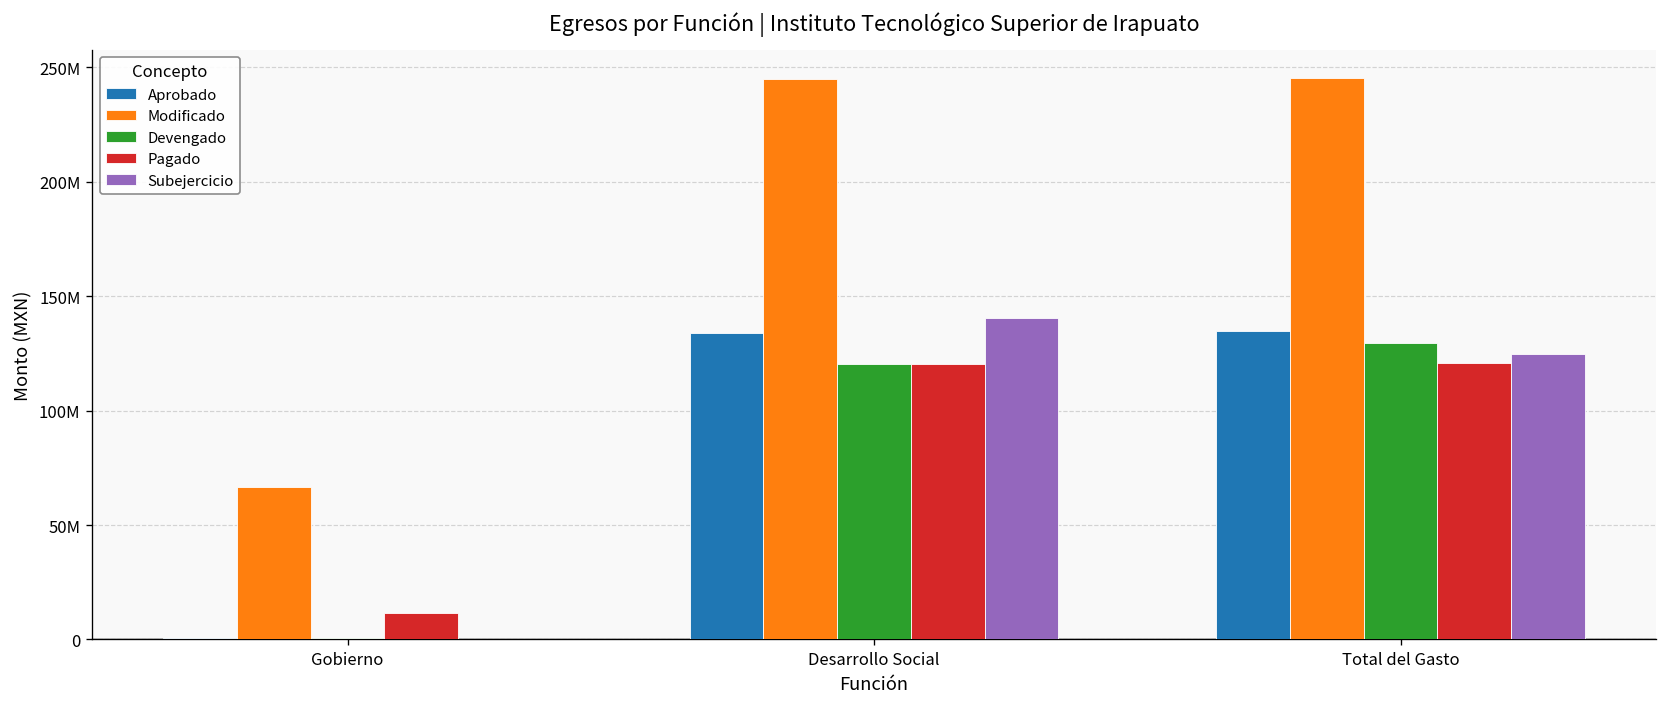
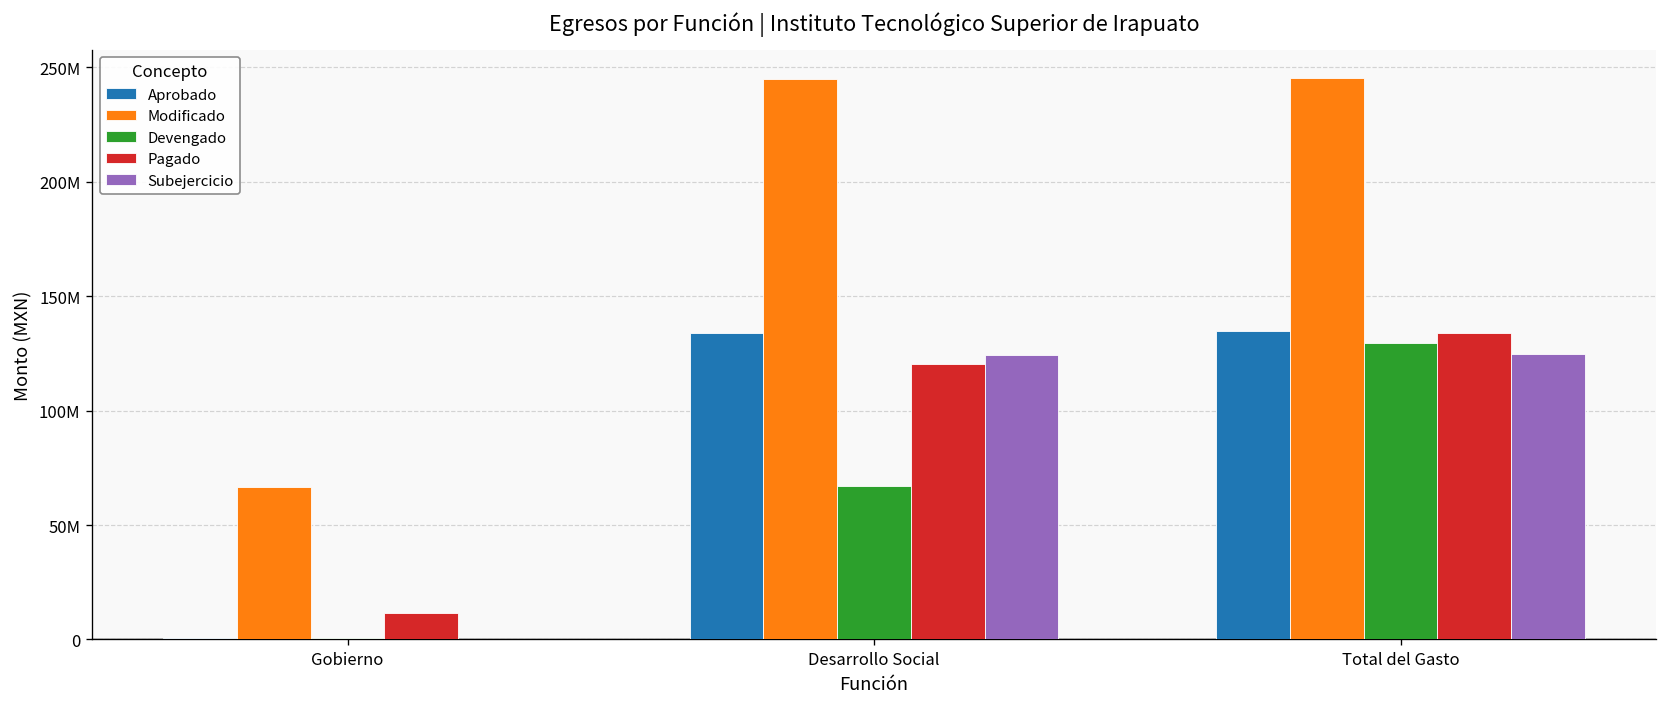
  {
    "Aprobado": {
      "Desarrollo Social": 134000000,
      "Total del Gasto": 135000000
    },
    "Modificado": {
      "Gobierno": 66000000,
      "Desarrollo Social": 245000000,
      "Total del Gasto": 245000000
    },
    "Devengado": {
-     "Desarrollo Social": 120000000,
+     "Desarrollo Social": 67000000,
      "Total del Gasto": 130000000
    },
    "Pagado": {
      "Gobierno": 12000000,
      "Desarrollo Social": 120000000,
-     "Total del Gasto": 121000000
+     "Total del Gasto": 134000000
    },
    "Subejercicio": {
-     "Desarrollo Social": 141000000,
+     "Desarrollo Social": 124000000,
      "Total del Gasto": 125000000
    }
  }
